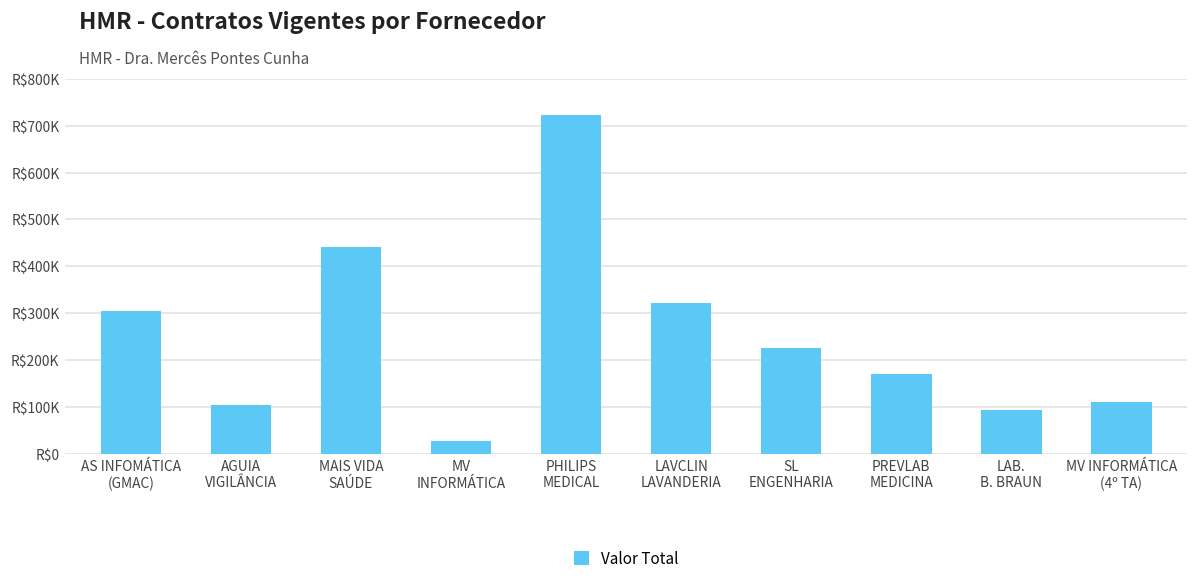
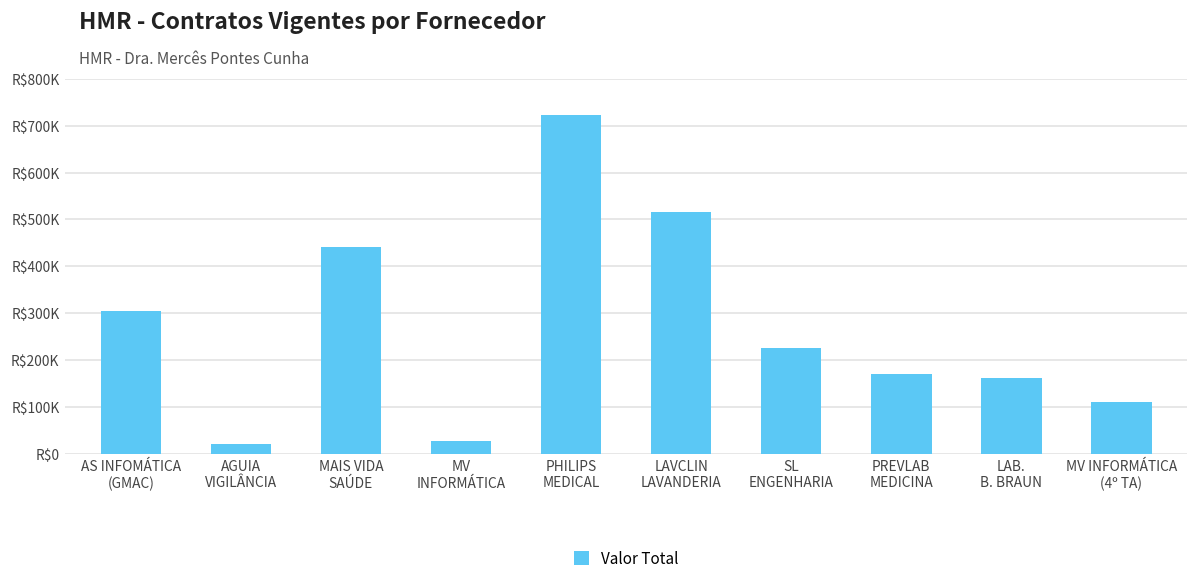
  {
    "AS INFOMÁTICA (GMAC)": "R$310000",
-   "AGUIA VIGILÂNCIA": "R$100000",
+   "AGUIA VIGILÂNCIA": "R$20000",
    "MAIS VIDA SAÚDE": "R$440000",
    "MV INFORMÁTICA": "R$30000",
    "PHILIPS MEDICAL": "R$720000",
-   "LAVCLIN LAVANDERIA": "R$320000",
+   "LAVCLIN LAVANDERIA": "R$520000",
    "SL ENGENHARIA": "R$230000",
    "PREVLAB MEDICINA": "R$170000",
-   "LAB. B. BRAUN": "R$90000",
+   "LAB. B. BRAUN": "R$160000",
    "MV INFORMÁTICA (4º TA)": "R$110000"
  }
